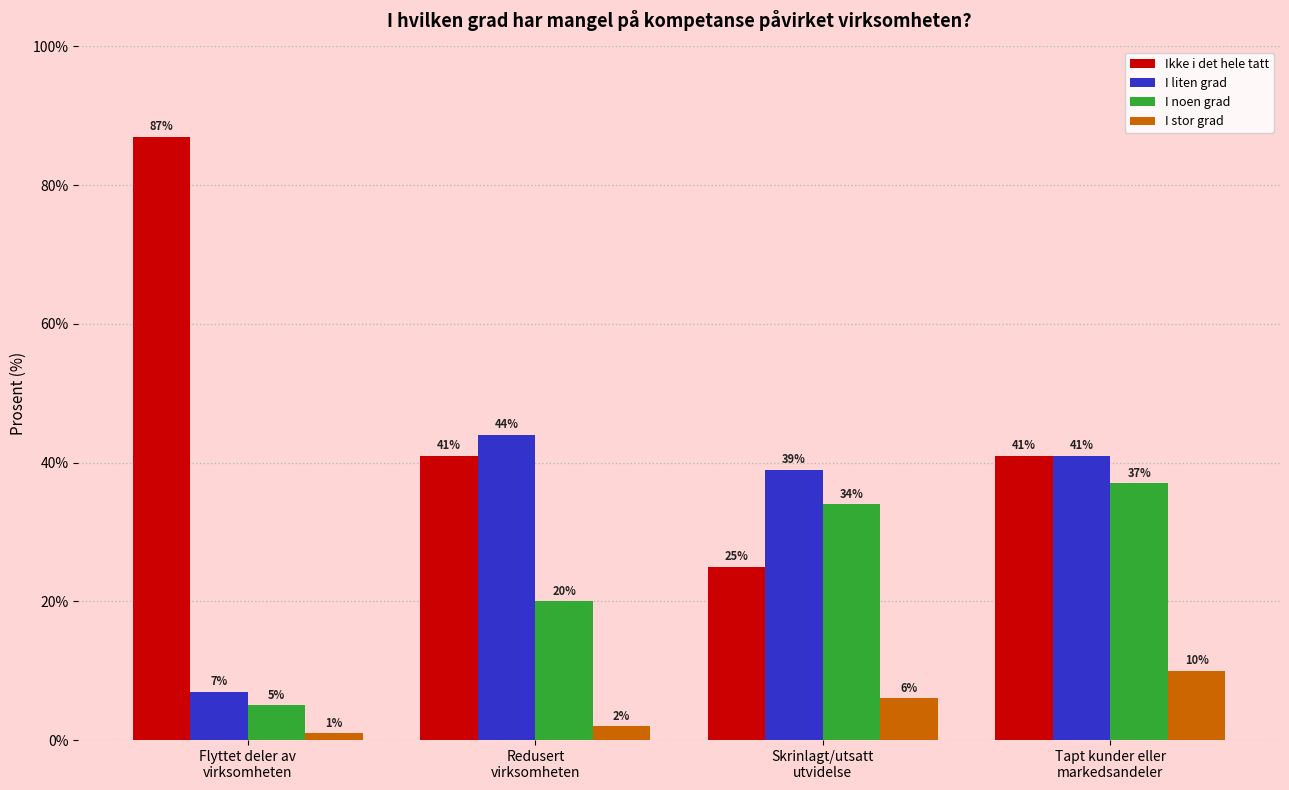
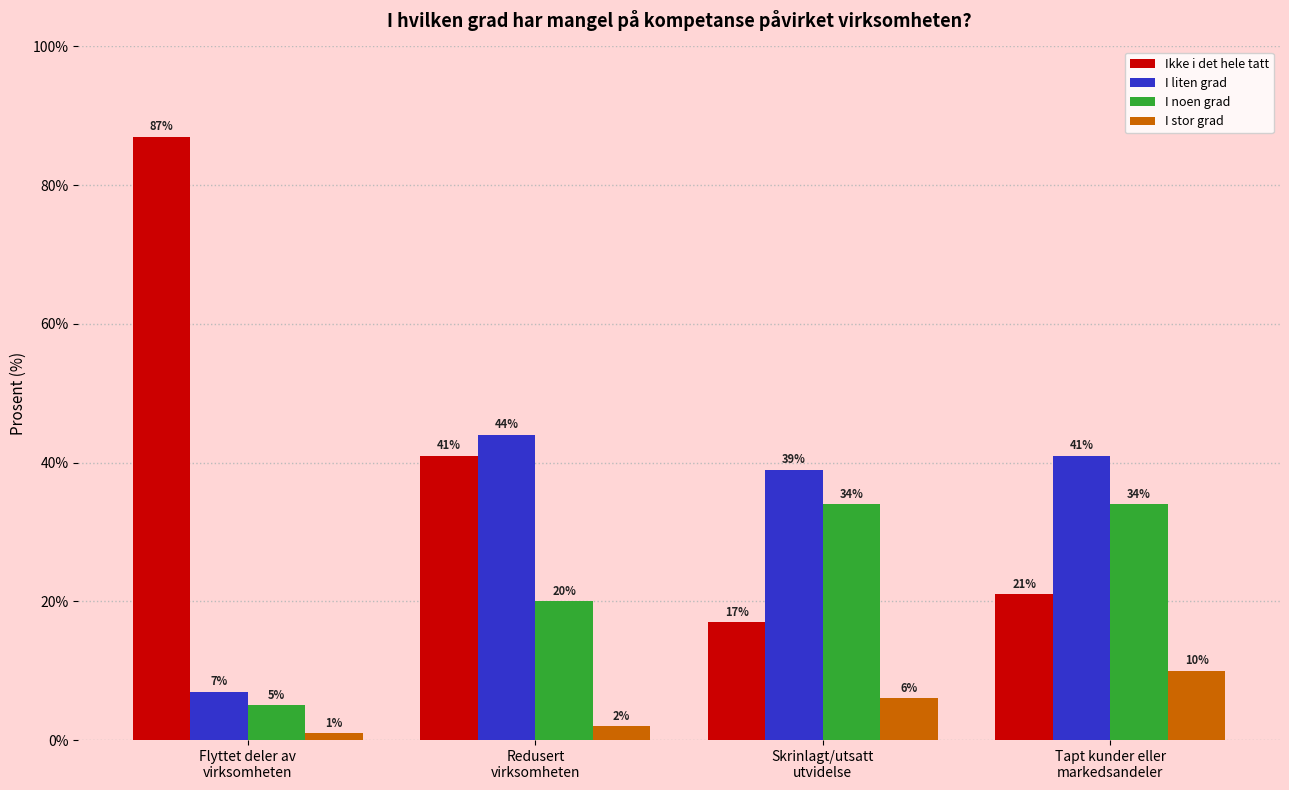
  {
    "Ikke i det hele tatt": {
      "Flyttet deler av virksomheten": "87%",
      "Redusert virksomheten": "41%",
-     "Skrinlagt/utsatt utvidelse": "25%",
-     "Tapt kunder eller markedsandeler": "41%"
+     "Skrinlagt/utsatt utvidelse": "17%",
+     "Tapt kunder eller markedsandeler": "21%"
    },
    "I liten grad": {
      "Flyttet deler av virksomheten": "7%",
      "Redusert virksomheten": "44%",
      "Skrinlagt/utsatt utvidelse": "39%",
      "Tapt kunder eller markedsandeler": "41%"
    },
    "I noen grad": {
      "Flyttet deler av virksomheten": "5%",
      "Redusert virksomheten": "20%",
      "Skrinlagt/utsatt utvidelse": "34%",
-     "Tapt kunder eller markedsandeler": "37%"
+     "Tapt kunder eller markedsandeler": "34%"
    },
    "I stor grad": {
      "Flyttet deler av virksomheten": "1%",
      "Redusert virksomheten": "2%",
      "Skrinlagt/utsatt utvidelse": "6%",
      "Tapt kunder eller markedsandeler": "10%"
    }
  }
